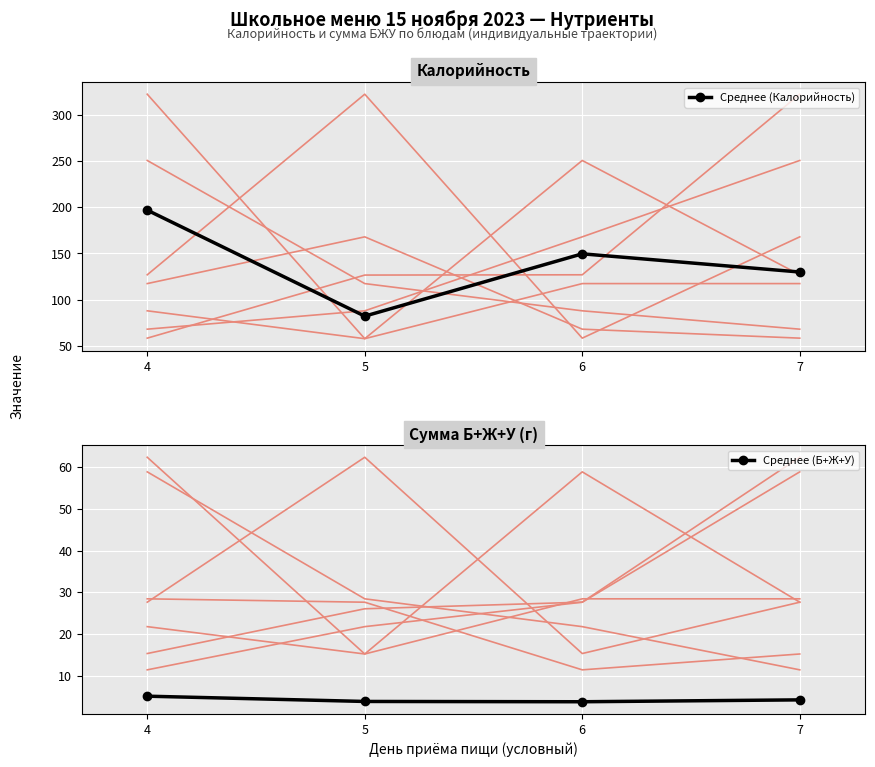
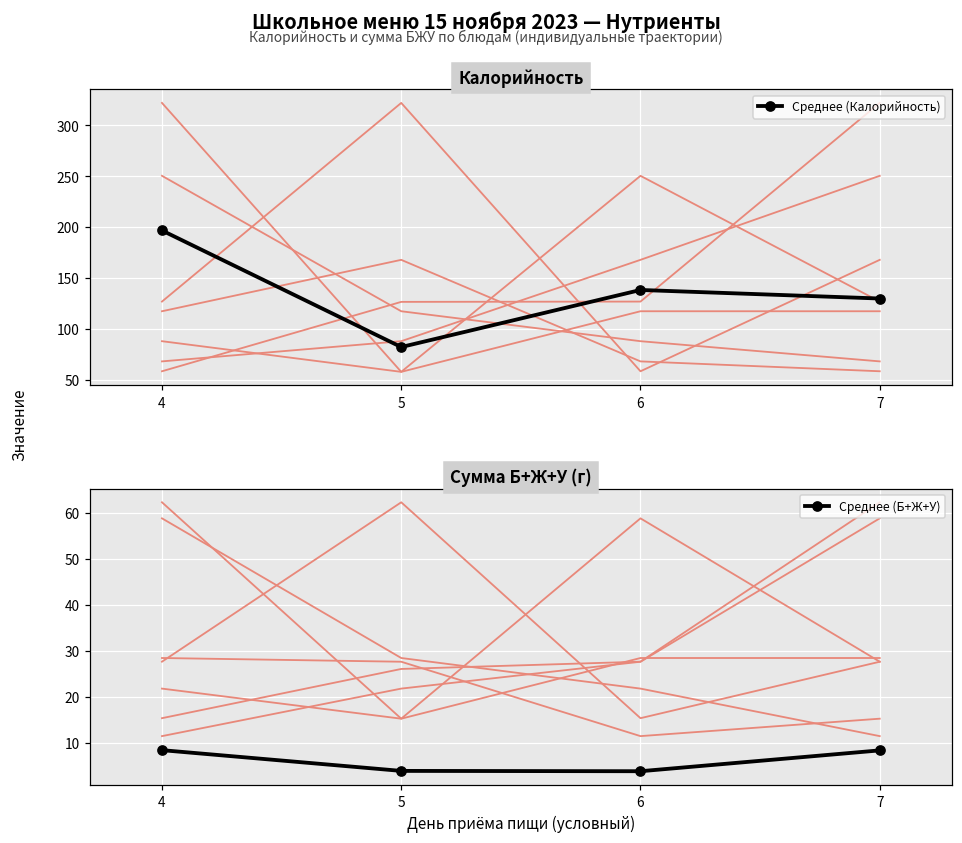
  {
    "Калорийность": {
      "Среднее (Калорийность)": {
        "4": 200,
        "5": 80,
-       "6": 150,
+       "6": 140,
        "7": 130
      }
    },
    "Сумма Б+Ж+У (г)": {
      "Среднее (Б+Ж+У)": {
-       "4": 5,
+       "4": 8,
        "5": 4,
        "6": 4,
-       "7": 4
+       "7": 8
      }
    }
  }
